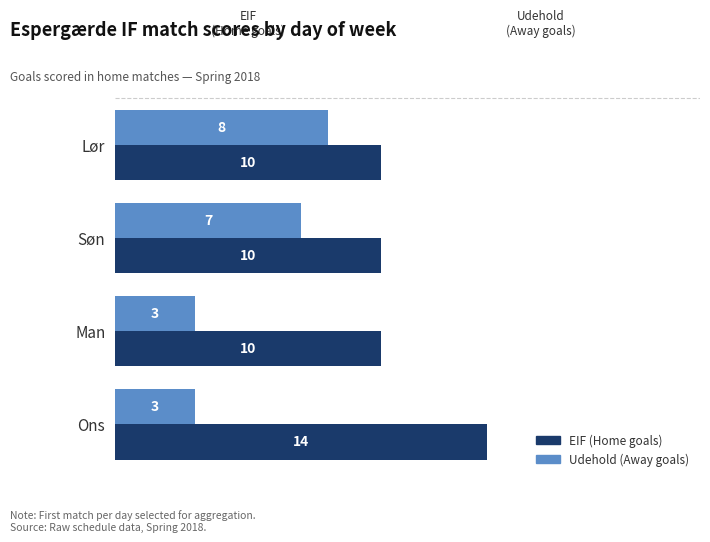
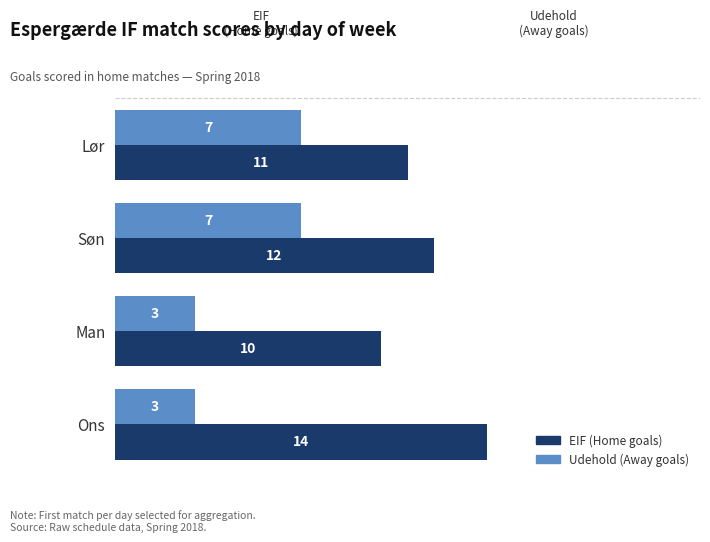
  {
    "EIF (Home goals)": {
-     "Lør": 10,
-     "Søn": 10,
+     "Lør": 11,
+     "Søn": 12,
      "Man": 10,
      "Ons": 14
    },
    "Udehold (Away goals)": {
-     "Lør": 8,
+     "Lør": 7,
      "Søn": 7,
      "Man": 3,
      "Ons": 3
    }
  }
